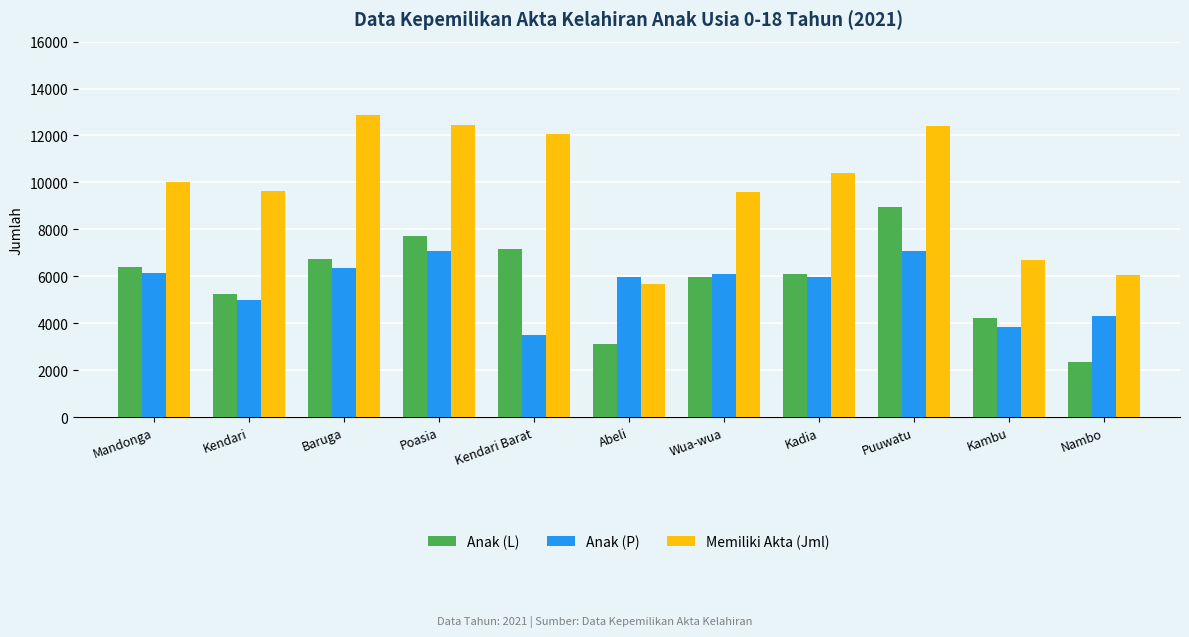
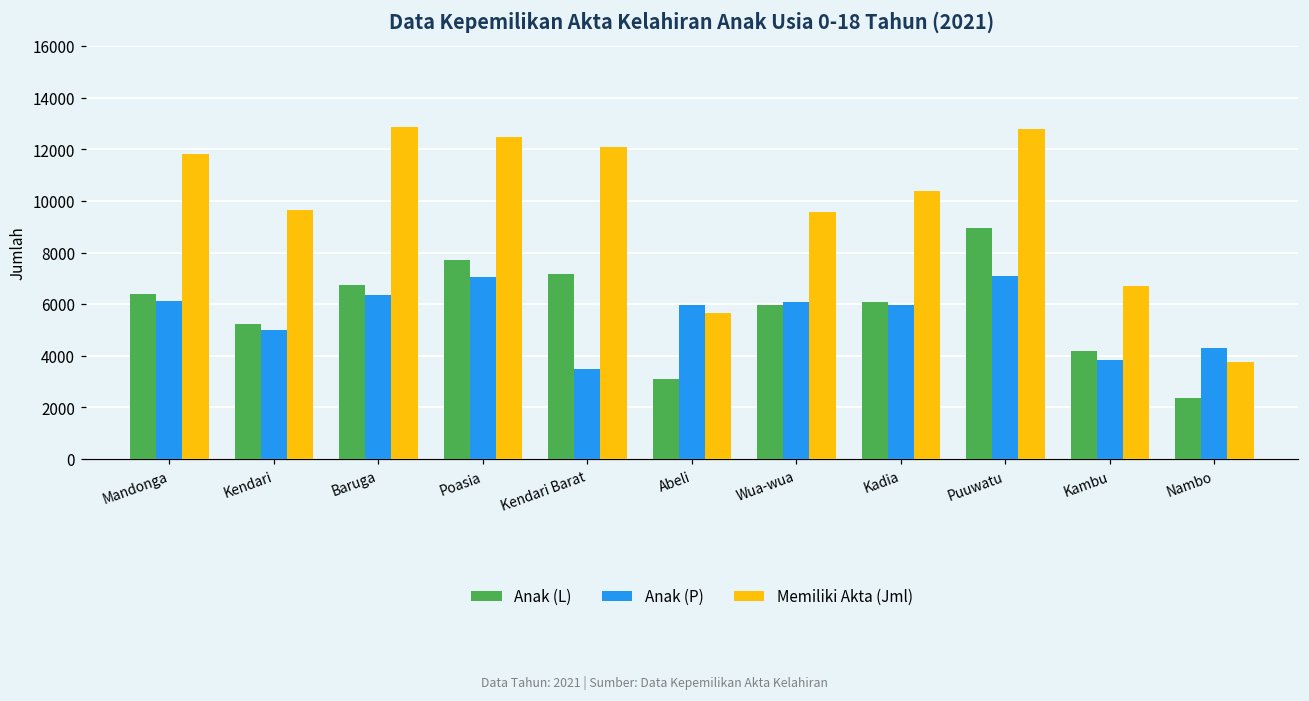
  {
    "Anak (L)": {
      "Mandonga": 6400,
      "Kendari": 5200,
      "Baruga": 6700,
      "Poasia": 7700,
      "Kendari Barat": 7200,
      "Abeli": 3100,
      "Wua-wua": 6000,
      "Kadia": 6100,
      "Puuwatu": 9000,
      "Kambu": 4200,
      "Nambo": 2400
    },
    "Anak (P)": {
      "Mandonga": 6100,
      "Kendari": 5000,
      "Baruga": 6400,
      "Poasia": 7100,
      "Kendari Barat": 3500,
      "Abeli": 6000,
      "Wua-wua": 6100,
      "Kadia": 6000,
      "Puuwatu": 7100,
      "Kambu": 3900,
      "Nambo": 4300
    },
    "Memiliki Akta (Jml)": {
-     "Mandonga": 10000,
+     "Mandonga": 11800,
      "Kendari": 9600,
      "Baruga": 12900,
      "Poasia": 12500,
      "Kendari Barat": 12100,
      "Abeli": 5700,
      "Wua-wua": 9600,
      "Kadia": 10400,
-     "Puuwatu": 12400,
+     "Puuwatu": 12800,
      "Kambu": 6700,
-     "Nambo": 6100
+     "Nambo": 3700
    }
  }
